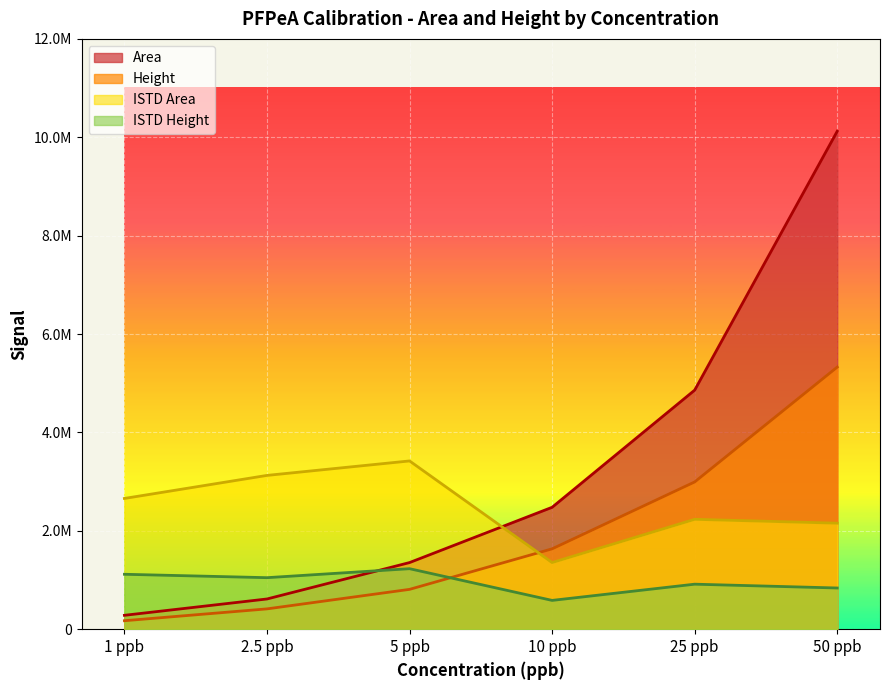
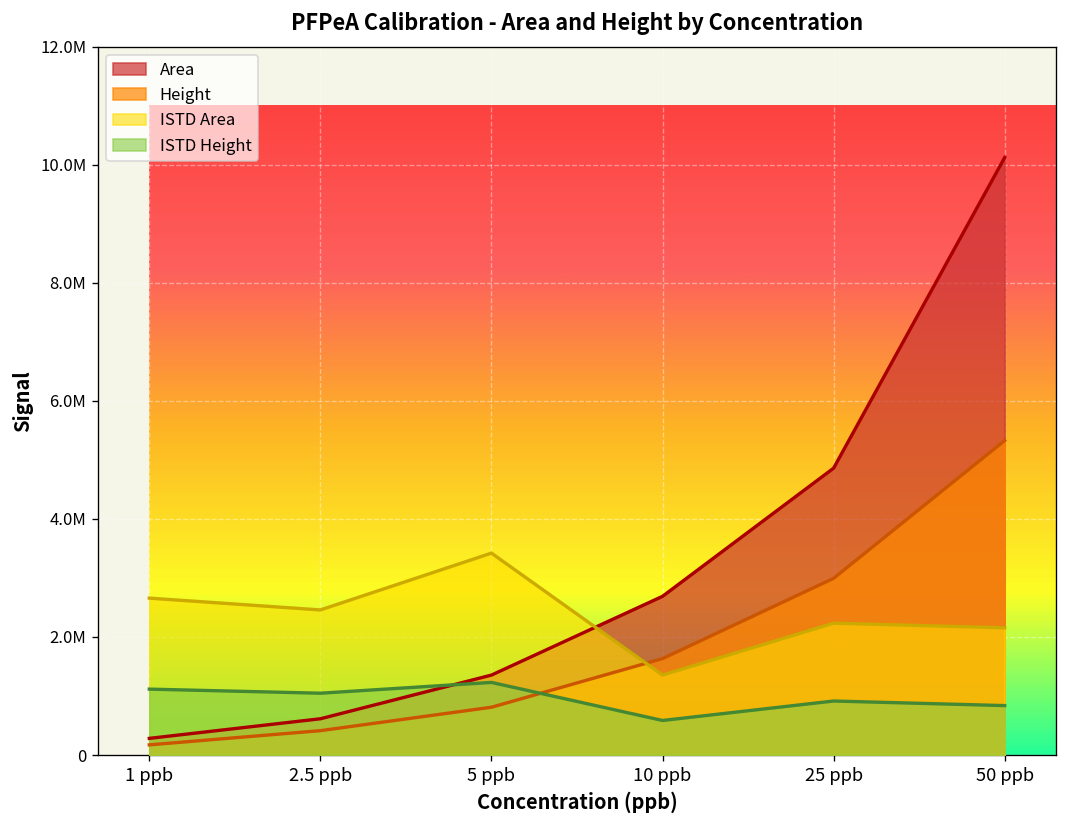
  {
    "Area": {
      "1 ppb": 300000,
      "2.5 ppb": 600000,
      "5 ppb": 1400000,
-     "10 ppb": 2500000,
+     "10 ppb": 2700000,
      "25 ppb": 4900000,
      "50 ppb": 10100000
    },
    "Height": {
      "1 ppb": 200000,
      "2.5 ppb": 400000,
      "5 ppb": 800000,
      "10 ppb": 1600000,
      "25 ppb": 3000000,
      "50 ppb": 5300000
    },
    "ISTD Area": {
      "1 ppb": 2700000,
-     "2.5 ppb": 3100000,
+     "2.5 ppb": 2500000,
      "5 ppb": 3400000,
      "10 ppb": 1400000,
      "25 ppb": 2200000,
      "50 ppb": 2200000
    },
    "ISTD Height": {
      "1 ppb": 1100000,
      "2.5 ppb": 1000000,
      "5 ppb": 1200000,
      "10 ppb": 600000,
      "25 ppb": 900000,
      "50 ppb": 800000
    }
  }
